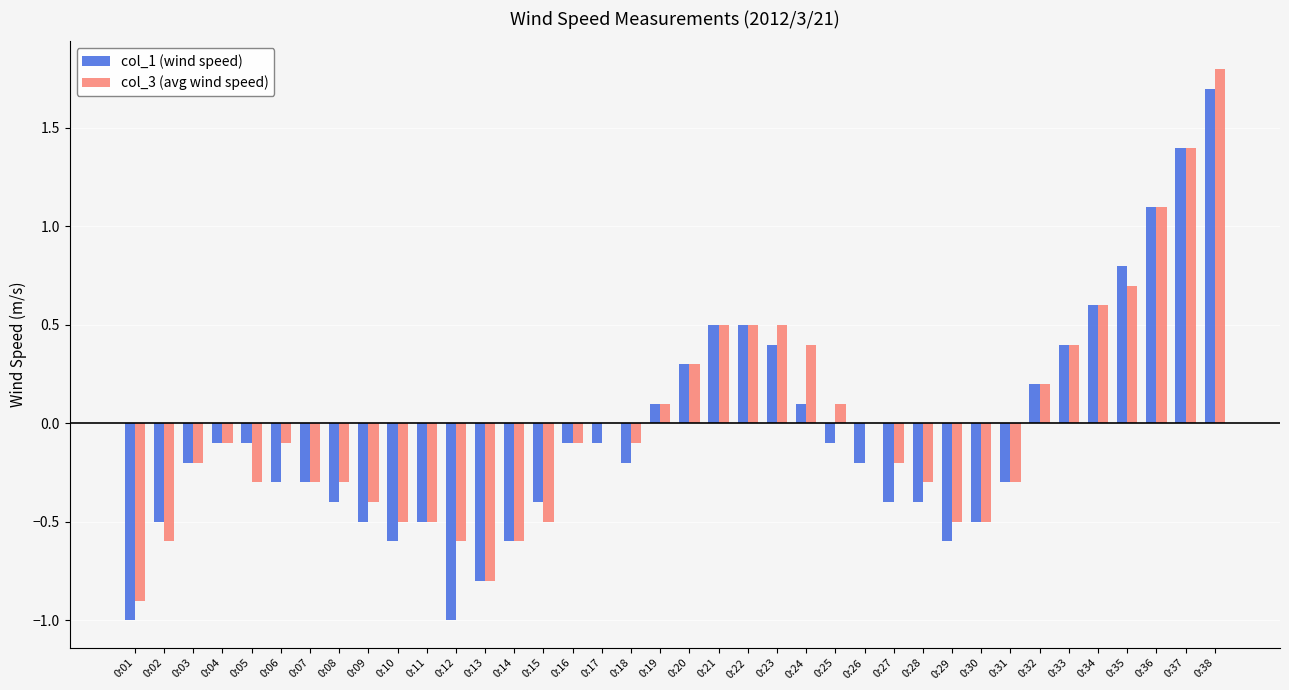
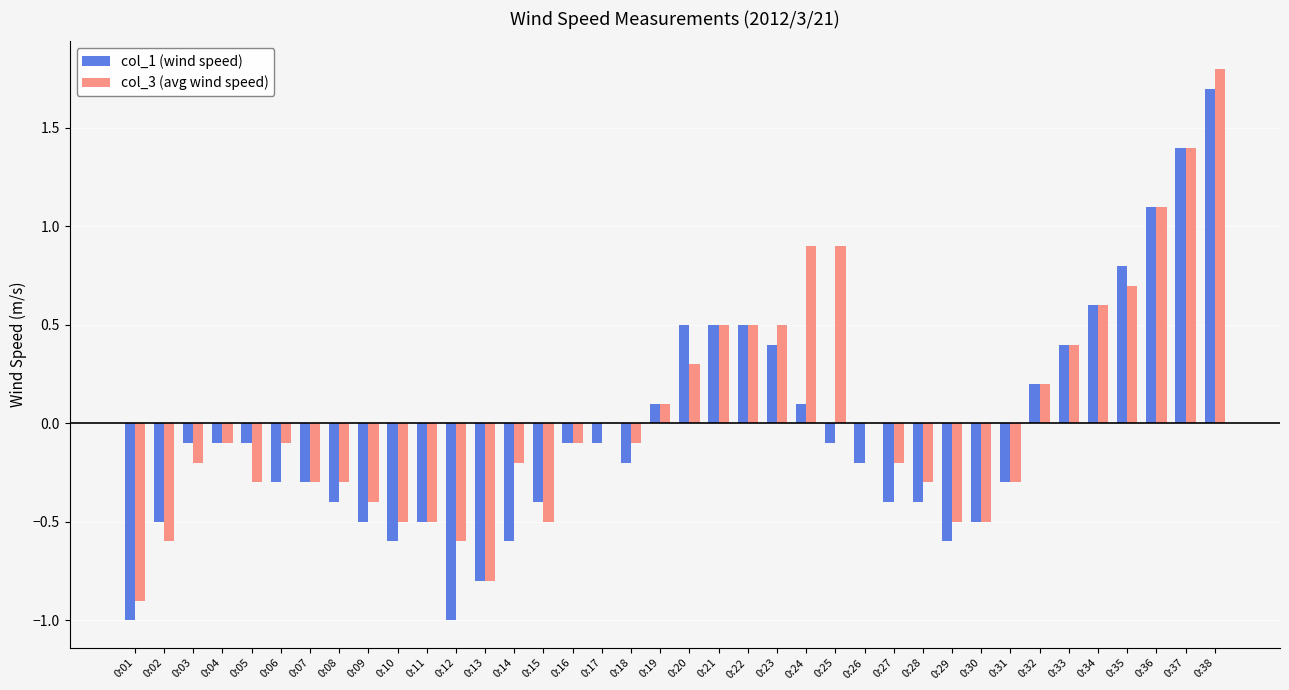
  {
    "col_1 (wind speed)": {
      "0:01": -1.00,
      "0:02": -0.50,
-     "0:03": -0.20,
+     "0:03": -0.10,
      "0:04": -0.10,
      "0:05": -0.10,
      "0:06": -0.30,
      "0:07": -0.30,
      "0:08": -0.40,
      "0:09": -0.50,
      "0:10": -0.60,
      "0:11": -0.50,
      "0:12": -1.00,
      "0:13": -0.80,
      "0:14": -0.60,
      "0:15": -0.40,
      "0:16": -0.10,
      "0:17": -0.10,
      "0:18": -0.20,
      "0:19": 0.10,
-     "0:20": 0.30,
+     "0:20": 0.50,
      "0:21": 0.50,
      "0:22": 0.50,
      "0:23": 0.40,
      "0:24": 0.10,
      "0:25": -0.10,
      "0:26": -0.20,
      "0:27": -0.40,
      "0:28": -0.40,
      "0:29": -0.60,
      "0:30": -0.50,
      "0:31": -0.30,
      "0:32": 0.20,
      "0:33": 0.40,
      "0:34": 0.60,
      "0:35": 0.80,
      "0:36": 1.10,
      "0:37": 1.40,
      "0:38": 1.70
    },
    "col_3 (avg wind speed)": {
      "0:01": -0.90,
      "0:02": -0.60,
      "0:03": -0.20,
      "0:04": -0.10,
      "0:05": -0.30,
      "0:06": -0.10,
      "0:07": -0.30,
      "0:08": -0.30,
      "0:09": -0.40,
      "0:10": -0.50,
      "0:11": -0.50,
      "0:12": -0.60,
      "0:13": -0.80,
-     "0:14": -0.60,
+     "0:14": -0.20,
      "0:15": -0.50,
      "0:16": -0.10,
      "0:17": 0.00,
      "0:18": -0.10,
      "0:19": 0.10,
      "0:20": 0.30,
      "0:21": 0.50,
      "0:22": 0.50,
      "0:23": 0.50,
-     "0:24": 0.40,
-     "0:25": 0.10,
+     "0:24": 0.90,
+     "0:25": 0.90,
      "0:26": 0.00,
      "0:27": -0.20,
      "0:28": -0.30,
      "0:29": -0.50,
      "0:30": -0.50,
      "0:31": -0.30,
      "0:32": 0.20,
      "0:33": 0.40,
      "0:34": 0.60,
      "0:35": 0.70,
      "0:36": 1.10,
      "0:37": 1.40,
      "0:38": 1.80
    }
  }
